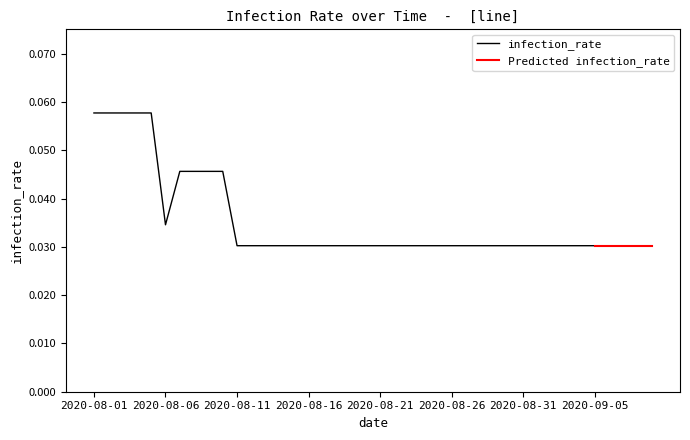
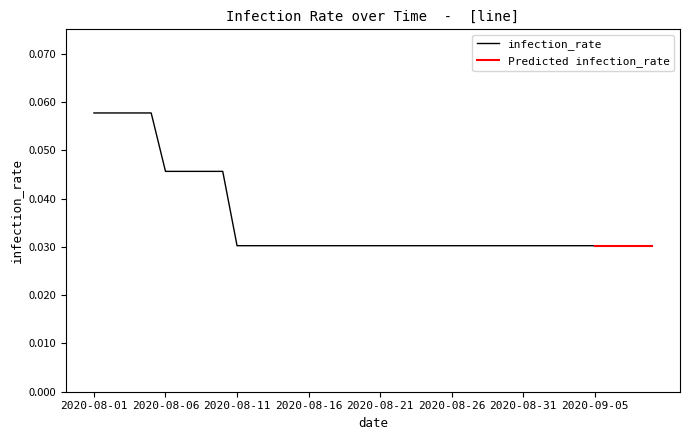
  {
    "infection_rate": {
      "2020-08-01": 0.058,
-     "2020-08-06": 0.035,
+     "2020-08-06": 0.046,
      "2020-08-11": 0.030,
      "2020-08-16": 0.030,
      "2020-08-21": 0.030,
      "2020-08-26": 0.030,
      "2020-08-31": 0.030
    }
  }
